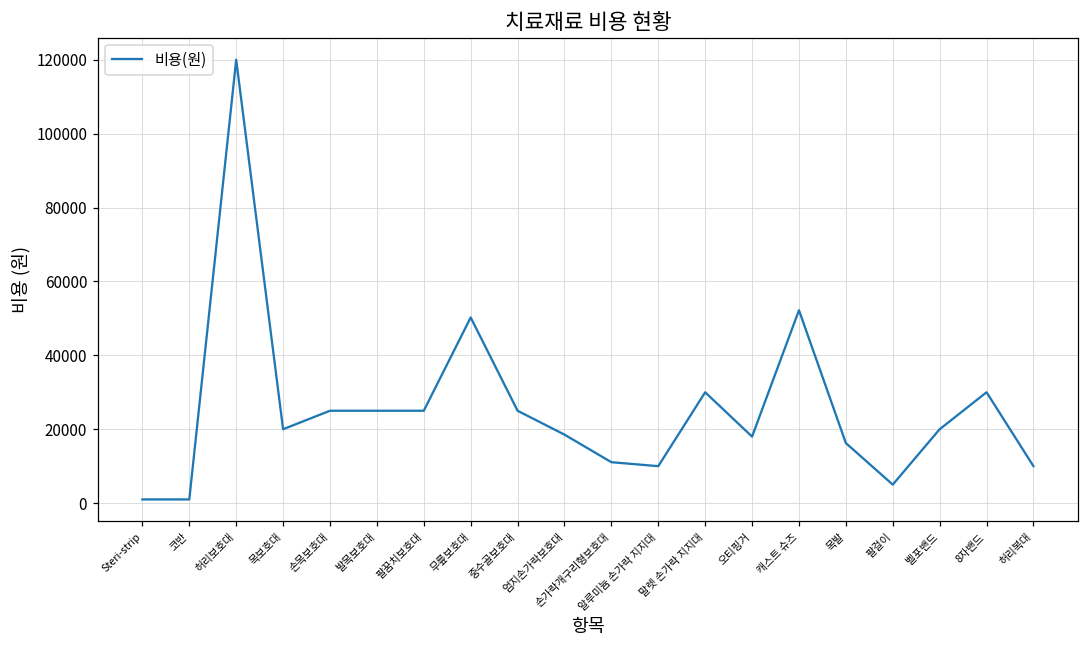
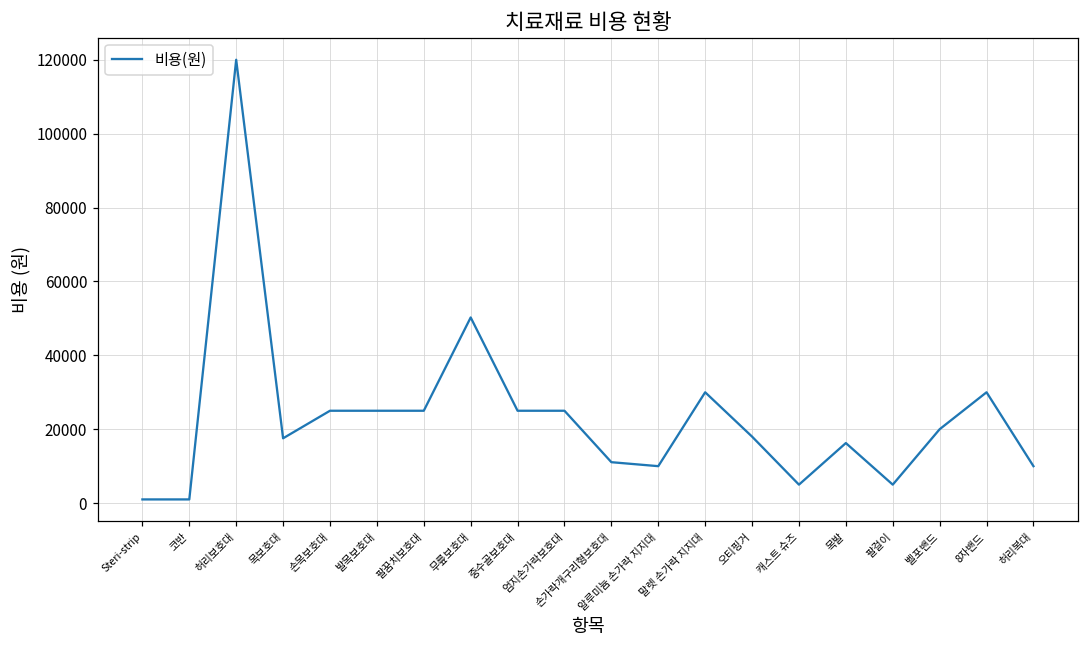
  {
    "Steri-strip": 1000,
    "코반": 1000,
    "허리보호대": 120000,
-   "목보호대": 20000,
+   "목보호대": 18000,
    "손목보호대": 25000,
    "발목보호대": 25000,
    "팔꿈치보호대": 25000,
    "무릎보호대": 50000,
    "중수골보호대": 25000,
-   "엄지손가락보호대": 19000,
+   "엄지손가락보호대": 25000,
    "손가락개구리형보호대": 11000,
    "알루미늄 손가락 지지대": 10000,
    "말렛 손가락 지지대": 30000,
    "오티핑거": 18000,
-   "캐스트 슈즈": 52000,
+   "캐스트 슈즈": 5000,
    "목발": 16000,
    "팔걸이": 5000,
    "벨포밴드": 20000,
    "8자밴드": 30000,
    "허리복대": 10000
  }
